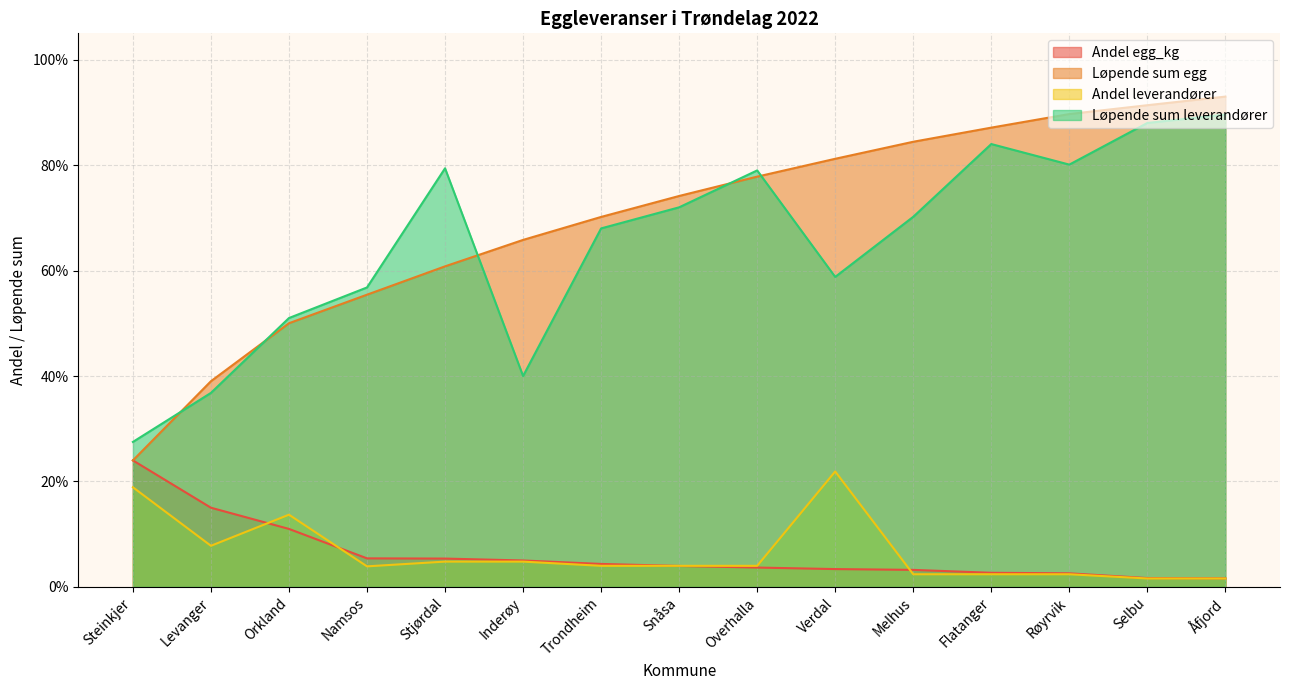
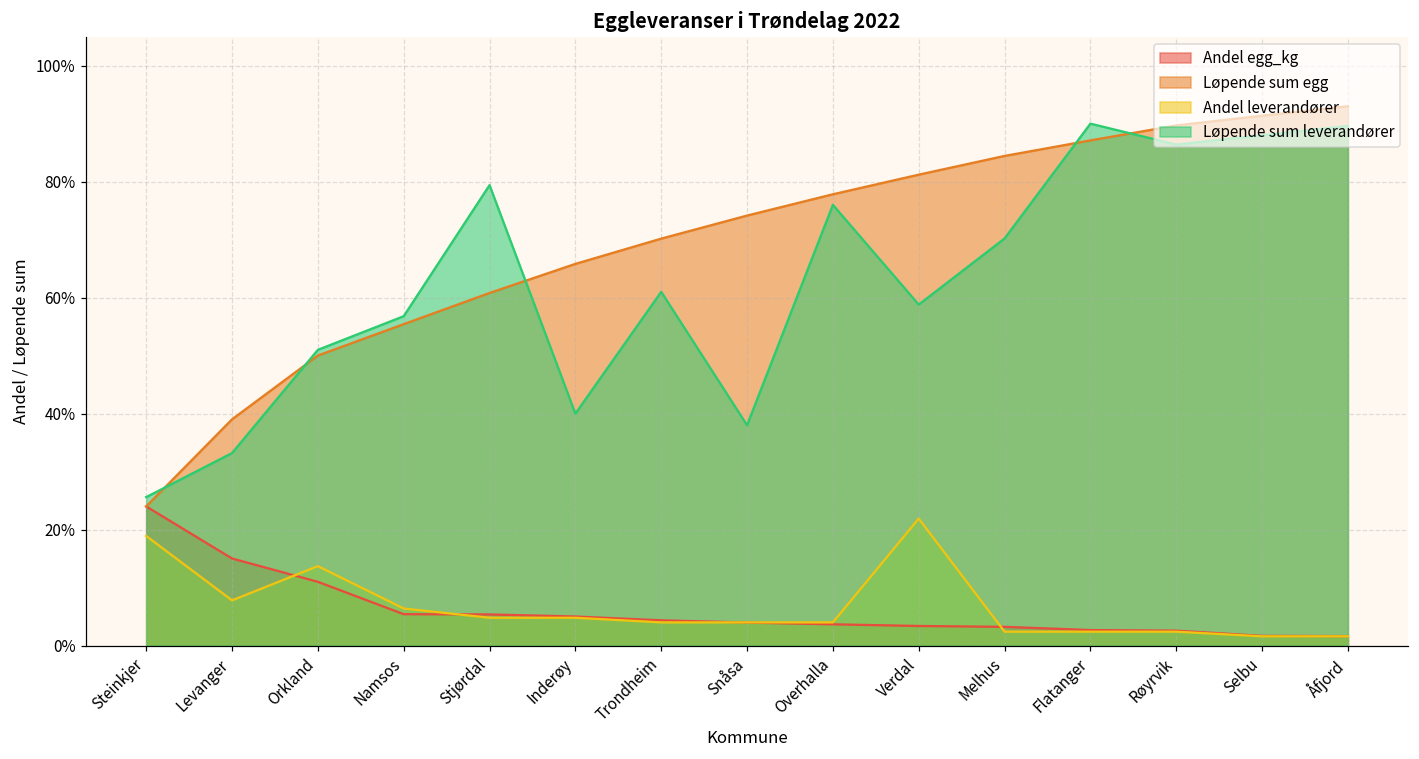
  {
    "Andel leverandører": {
      "Steinkjer": "19%",
      "Levanger": "8%",
      "Orkland": "14%",
-     "Namsos": "4%",
+     "Namsos": "6%",
      "Stjørdal": "5%",
      "Verdal": "22%",
      "Melhus": "2%"
    },
    "Løpende sum leverandører": {
-     "Steinkjer": "28%",
-     "Levanger": "37%",
+     "Steinkjer": "26%",
+     "Levanger": "33%",
      "Orkland": "51%",
      "Namsos": "57%",
      "Stjørdal": "79%",
      "Inderøy": "40%",
-     "Trondheim": "68%",
-     "Snåsa": "72%",
-     "Overhalla": "79%",
+     "Trondheim": "61%",
+     "Snåsa": "38%",
+     "Overhalla": "76%",
      "Verdal": "59%",
      "Melhus": "70%",
-     "Flatanger": "84%",
-     "Røyrvik": "80%"
+     "Flatanger": "90%",
+     "Røyrvik": "86%"
    }
  }
